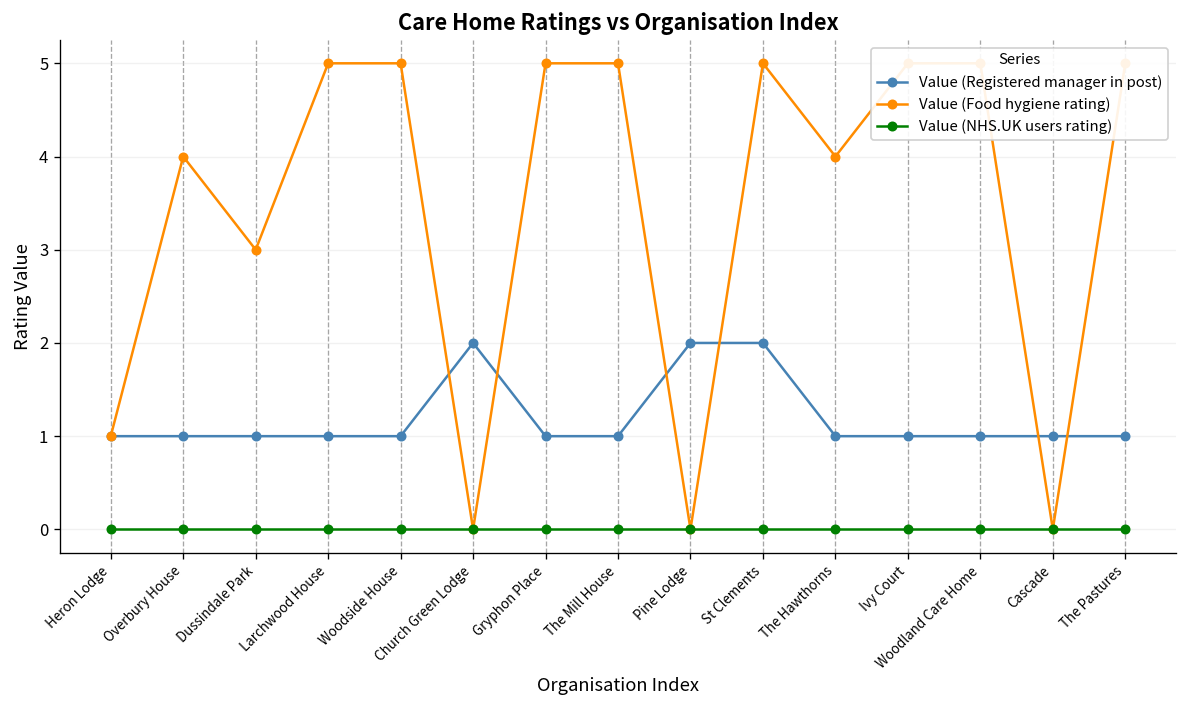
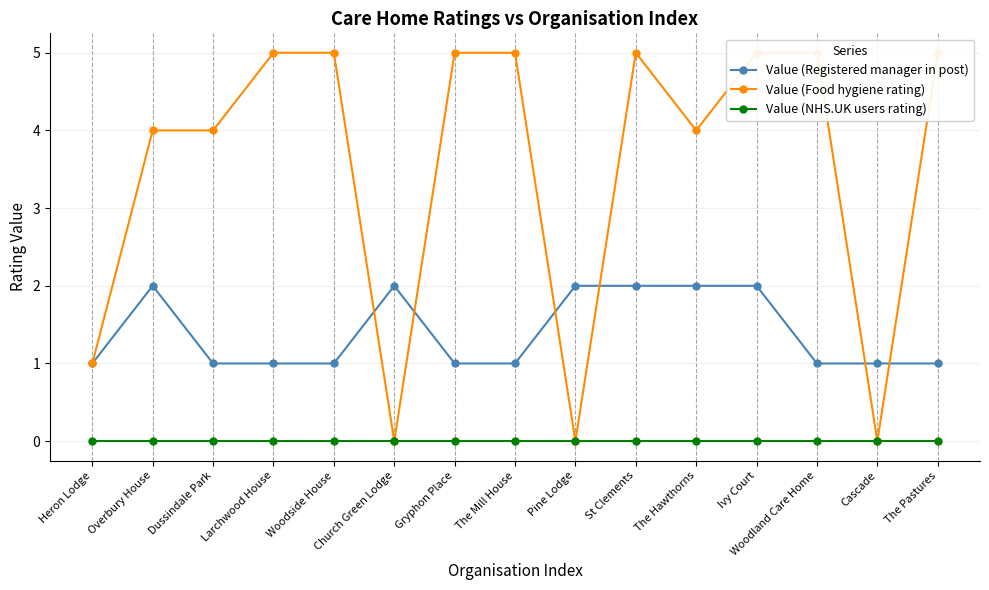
  {
    "Value (Registered manager in post)": {
-     "Overbury House": 1,
+     "Overbury House": 2,
      "Dussindale Park": 1,
      "Larchwood House": 1,
      "Woodside House": 1,
      "Church Green Lodge": 2,
      "Gryphon Place": 1,
      "The Mill House": 1,
      "Pine Lodge": 2,
      "St Clements": 2,
-     "The Hawthorns": 1,
-     "Ivy Court": 1,
+     "The Hawthorns": 2,
+     "Ivy Court": 2,
      "Woodland Care Home": 1,
      "Cascade": 1,
      "The Pastures": 1
    },
    "Value (Food hygiene rating)": {
      "Overbury House": 4,
-     "Dussindale Park": 3,
+     "Dussindale Park": 4,
      "Larchwood House": 5,
      "Woodside House": 5,
      "Gryphon Place": 5,
      "The Mill House": 5,
      "St Clements": 5,
      "The Hawthorns": 4
    },
    "Value (NHS.UK users rating)": {
      "Heron Lodge": 0,
      "Overbury House": 0,
      "Dussindale Park": 0,
      "Larchwood House": 0,
      "Woodside House": 0,
      "Gryphon Place": 0,
      "The Mill House": 0,
      "St Clements": 0,
      "The Hawthorns": 0,
      "Ivy Court": 0,
      "Woodland Care Home": 0,
      "The Pastures": 0
    }
  }
